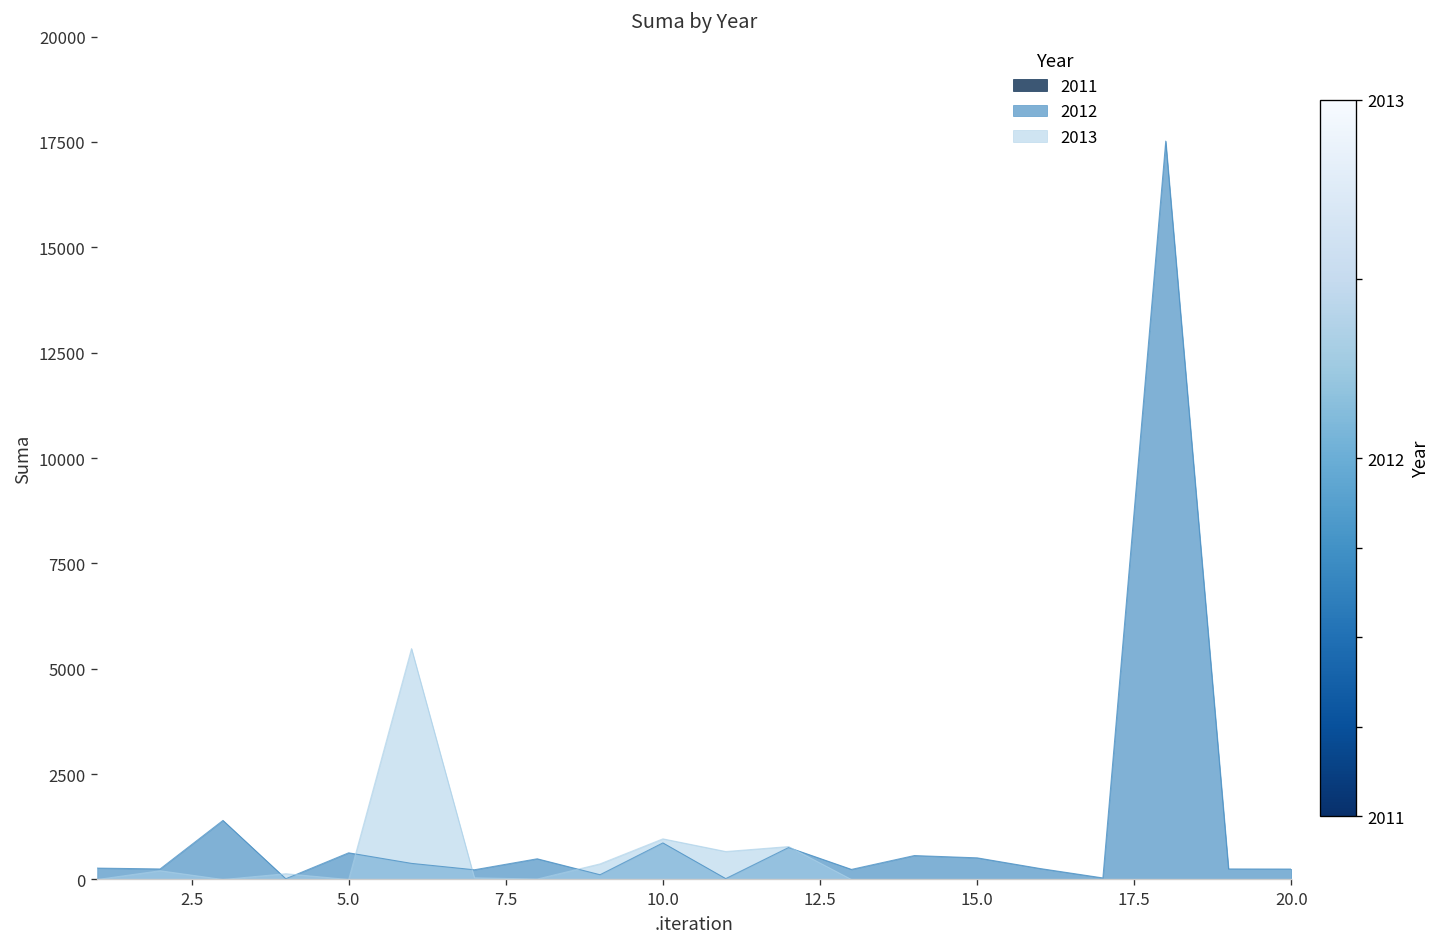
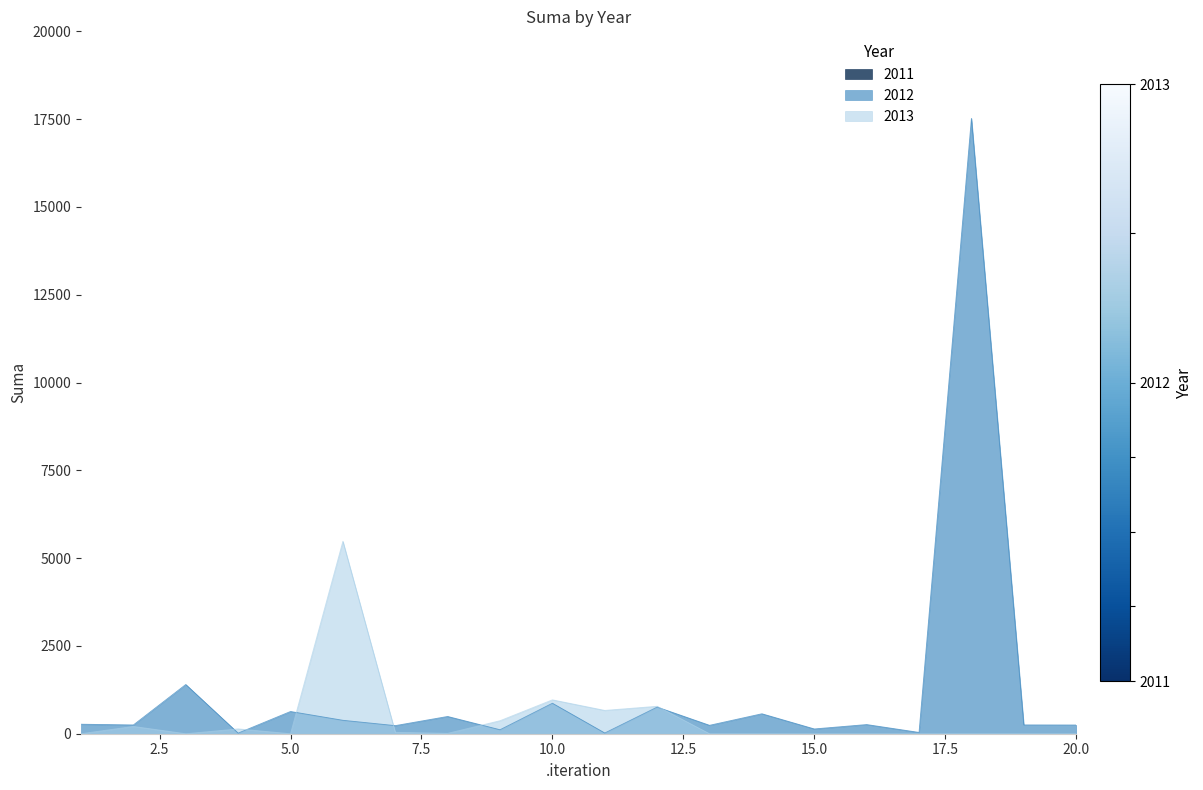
  {
    "2011": {
      "10.0": 0
    },
    "2012": {
      "5.0": 600,
      "10.0": 900,
-     "15.0": 500,
+     "15.0": 100,
      "20.0": 200
    },
    "2013": {
      "10.0": 1000
    }
  }
